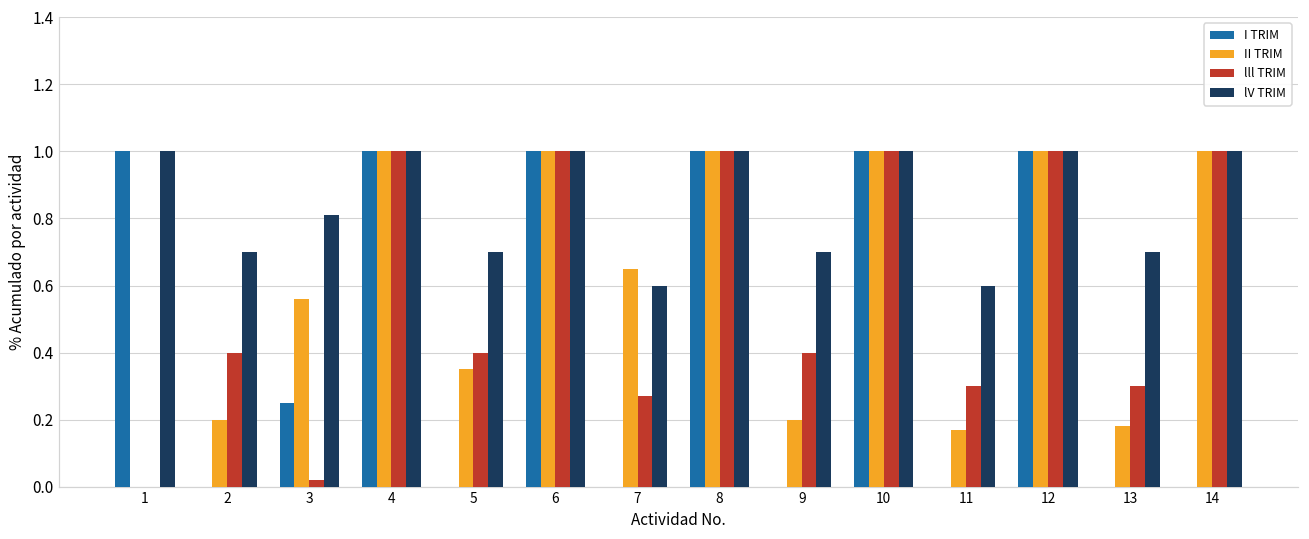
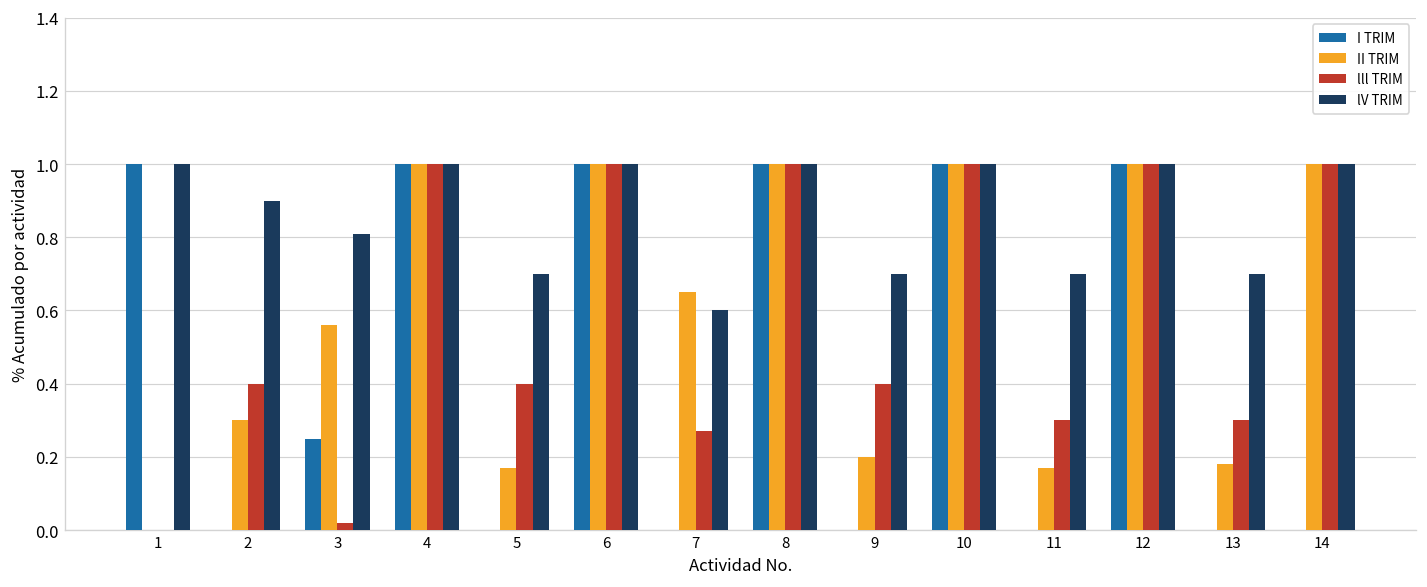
  {
    "I TRIM": {
      "1": 1.00,
      "2": 0.00,
      "3": 0.25,
      "4": 1.00,
      "5": 0.00,
      "6": 1.00,
      "7": 0.00,
      "8": 1.00,
      "9": 0.00,
      "10": 1.00,
      "11": 0.00,
      "12": 1.00,
      "13": 0.00,
      "14": 0.00
    },
    "II TRIM": {
      "1": 0.00,
-     "2": 0.2,
+     "2": 0.3,
      "3": 0.56,
      "4": 1.00,
-     "5": 0.35,
+     "5": 0.17,
      "6": 1.00,
      "7": 0.65,
      "8": 1.00,
      "9": 0.20,
      "10": 1.00,
      "11": 0.17,
      "12": 1.00,
      "13": 0.18,
      "14": 1.00
    },
    "lll TRIM": {
      "1": 0.00,
      "2": 0.40,
      "3": 0.02,
      "4": 1.00,
      "5": 0.40,
      "6": 1.00,
      "7": 0.27,
      "8": 1.00,
      "9": 0.40,
      "10": 1.00,
      "11": 0.30,
      "12": 1.00,
      "13": 0.30,
      "14": 1.00
    },
    "lV TRIM": {
      "1": 1.0,
-     "2": 0.7,
+     "2": 0.9,
      "3": 0.81,
      "4": 1.0,
      "5": 0.7,
      "6": 1.0,
      "7": 0.6,
      "8": 1.0,
      "9": 0.7,
      "10": 1.0,
-     "11": 0.6,
+     "11": 0.7,
      "12": 1.0,
      "13": 0.7,
      "14": 1.0
    }
  }
